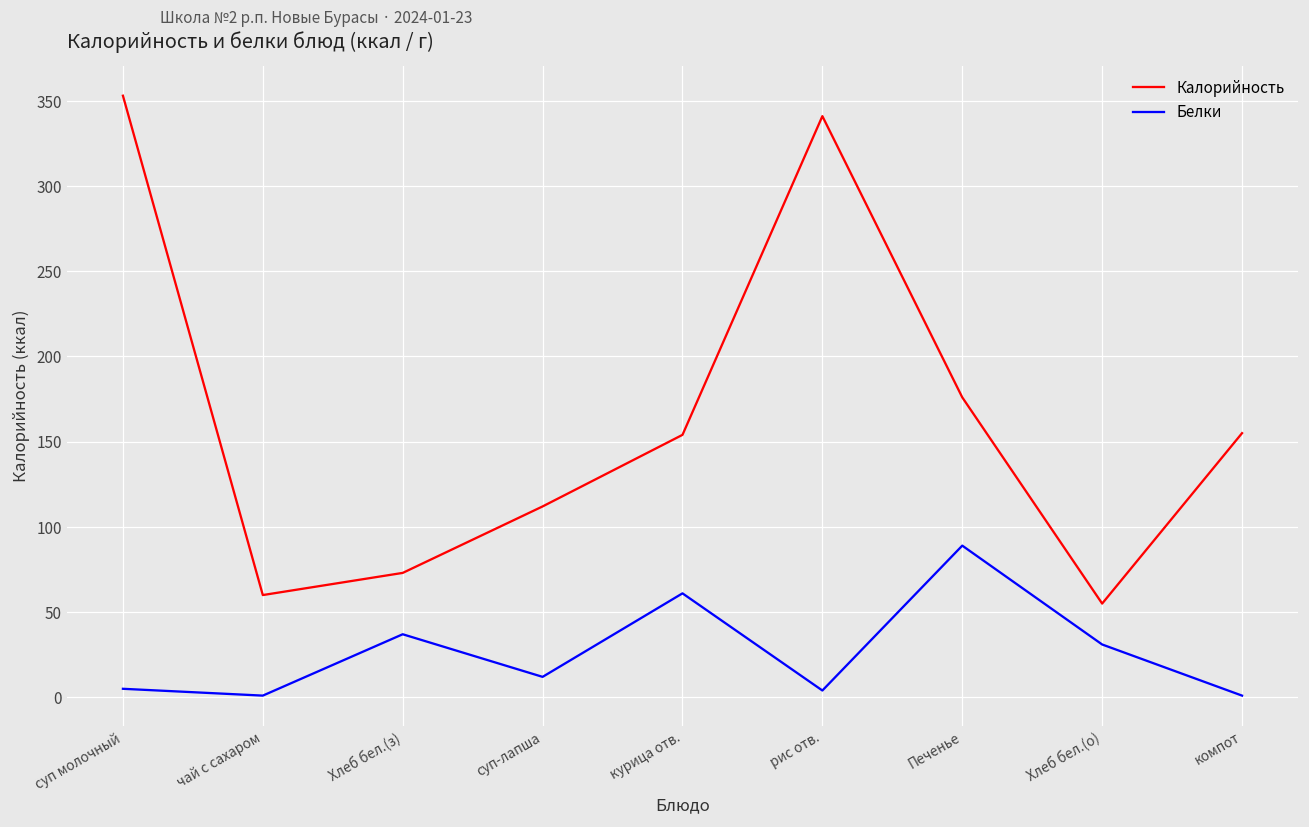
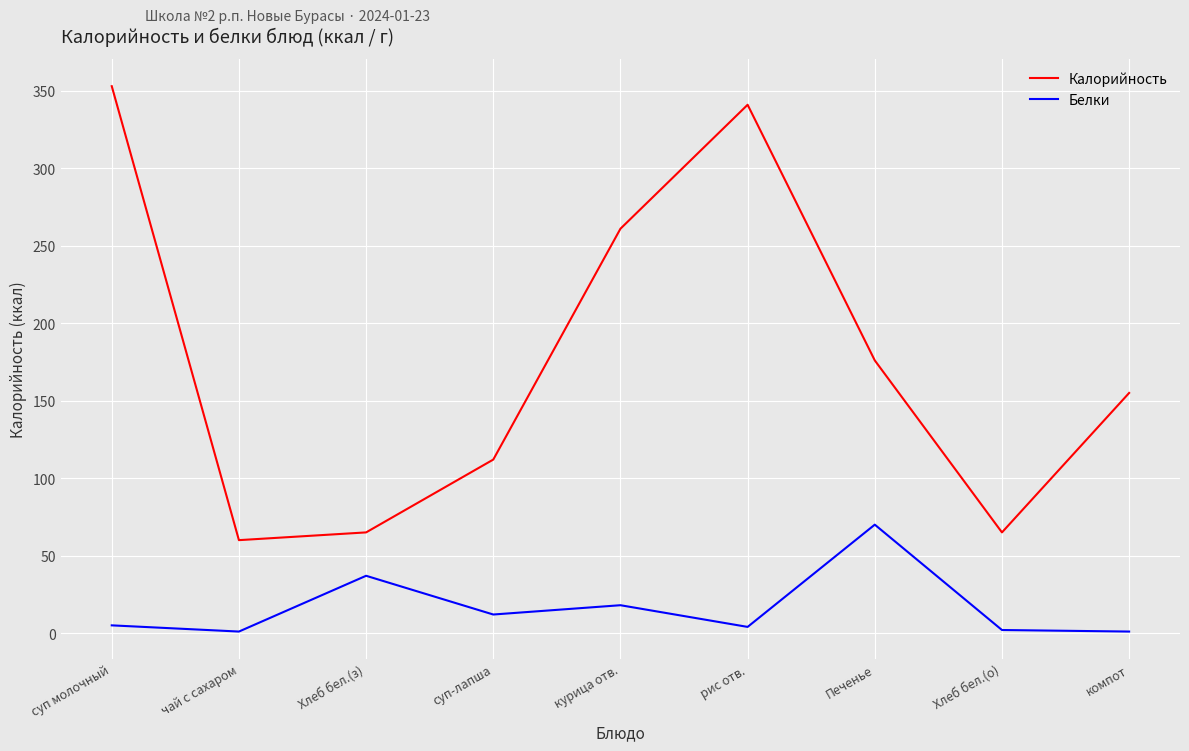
  {
    "Калорийность": {
      "суп молочный": 353,
      "чай с сахаром": 60,
-     "Хлеб бел.(з)": 73,
+     "Хлеб бел.(з)": 65,
      "суп-лапша": 112,
-     "курица отв.": 154,
+     "курица отв.": 261,
      "рис отв.": 341,
      "Печенье": 176,
-     "Хлеб бел.(о)": 55,
+     "Хлеб бел.(о)": 65,
      "компот": 155
    },
    "Белки": {
      "суп молочный": 5,
      "чай с сахаром": 1,
      "Хлеб бел.(з)": 37,
      "суп-лапша": 12,
-     "курица отв.": 61,
+     "курица отв.": 18,
      "рис отв.": 4,
-     "Печенье": 89,
-     "Хлеб бел.(о)": 31,
+     "Печенье": 70,
+     "Хлеб бел.(о)": 2,
      "компот": 1
    }
  }
